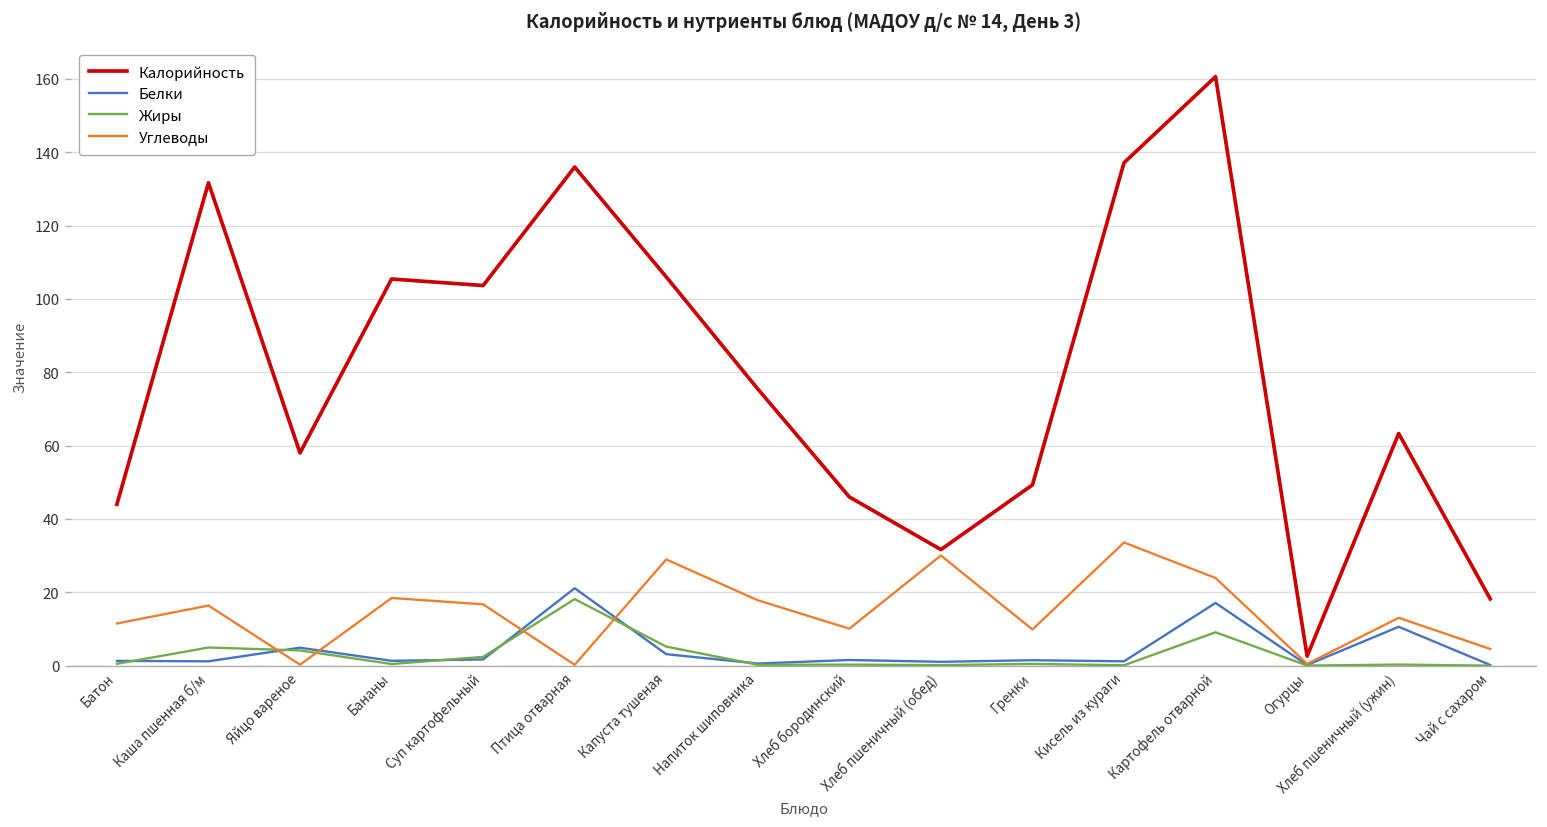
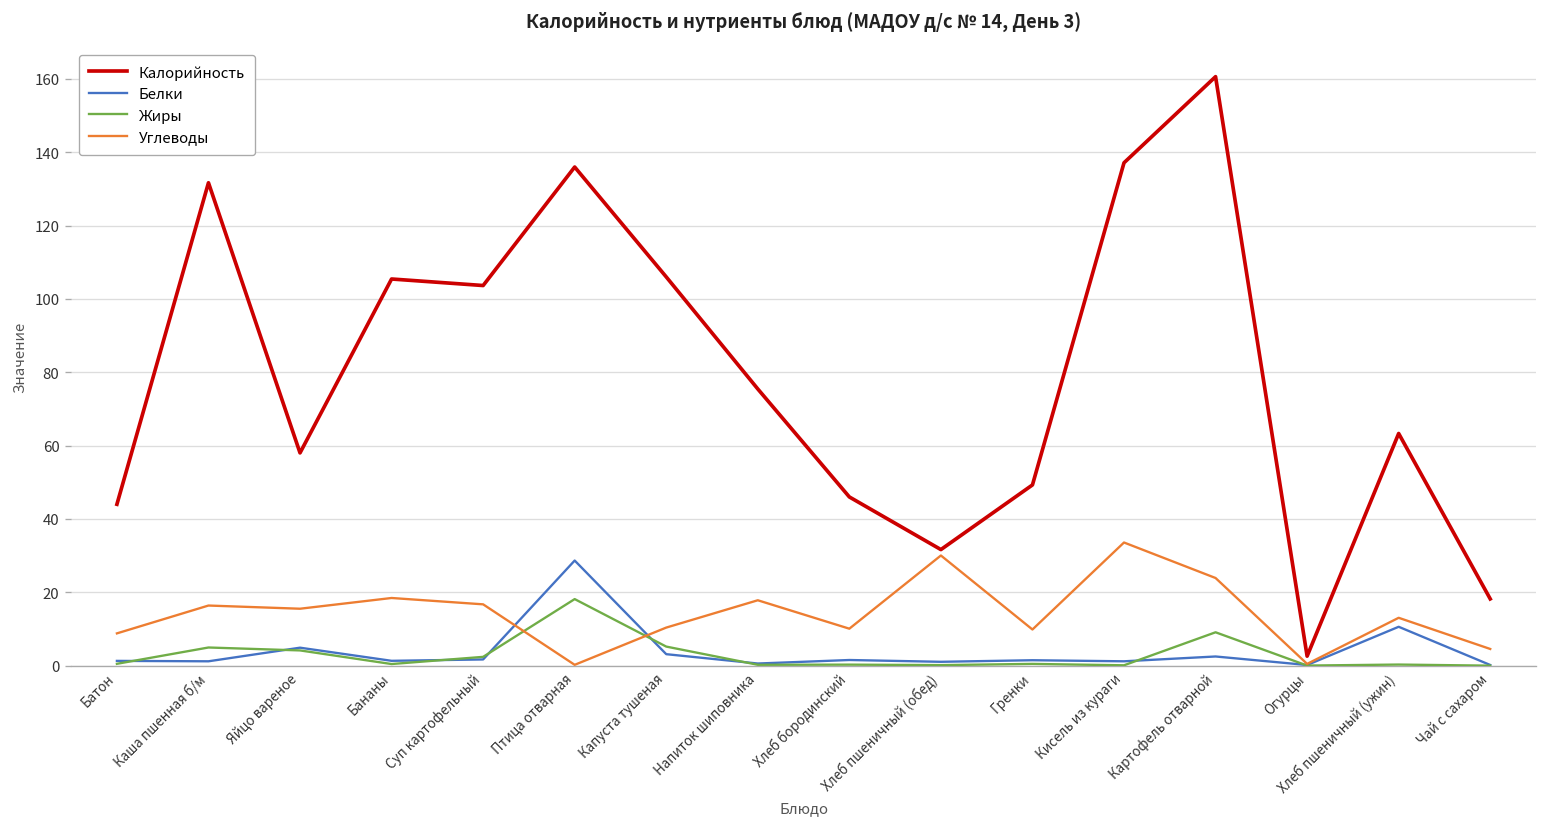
  {
    "Калорийность": {
      "Батон": 44,
      "Каша пшенная б/м": 132,
      "Яйцо вареное": 58,
      "Бананы": 105,
      "Суп картофельный": 104,
      "Птица отварная": 136,
      "Капуста тушеная": 106,
      "Напиток шиповника": 75,
      "Хлеб бородинский": 46,
      "Хлеб пшеничный (обед)": 32,
      "Гренки": 49,
      "Кисель из кураги": 137,
      "Картофель отварной": 161,
      "Огурцы": 3,
      "Хлеб пшеничный (ужин)": 63,
      "Чай с сахаром": 18
    },
    "Белки": {
      "Каша пшенная б/м": 1,
      "Бананы": 1,
-     "Птица отварная": 21,
+     "Птица отварная": 29,
      "Капуста тушеная": 3,
      "Хлеб бородинский": 2,
      "Хлеб пшеничный (обед)": 1,
      "Гренки": 1,
      "Кисель из кураги": 1,
-     "Картофель отварной": 17,
+     "Картофель отварной": 3,
      "Хлеб пшеничный (ужин)": 11
    },
    "Жиры": {
      "Каша пшенная б/м": 5,
      "Бананы": 0,
      "Птица отварная": 18,
      "Капуста тушеная": 5,
      "Хлеб бородинский": 0,
      "Хлеб пшеничный (обед)": 0,
      "Гренки": 0,
      "Кисель из кураги": 0,
      "Картофель отварной": 9,
      "Хлеб пшеничный (ужин)": 0
    },
    "Углеводы": {
-     "Батон": 12,
+     "Батон": 9,
      "Каша пшенная б/м": 16,
-     "Яйцо вареное": 0,
+     "Яйцо вареное": 16,
      "Бананы": 18,
      "Суп картофельный": 17,
      "Птица отварная": 0,
-     "Капуста тушеная": 29,
+     "Капуста тушеная": 10,
      "Напиток шиповника": 18,
      "Хлеб бородинский": 10,
      "Хлеб пшеничный (обед)": 30,
      "Гренки": 10,
      "Кисель из кураги": 34,
      "Картофель отварной": 24,
      "Хлеб пшеничный (ужин)": 13,
      "Чай с сахаром": 5
    }
  }
